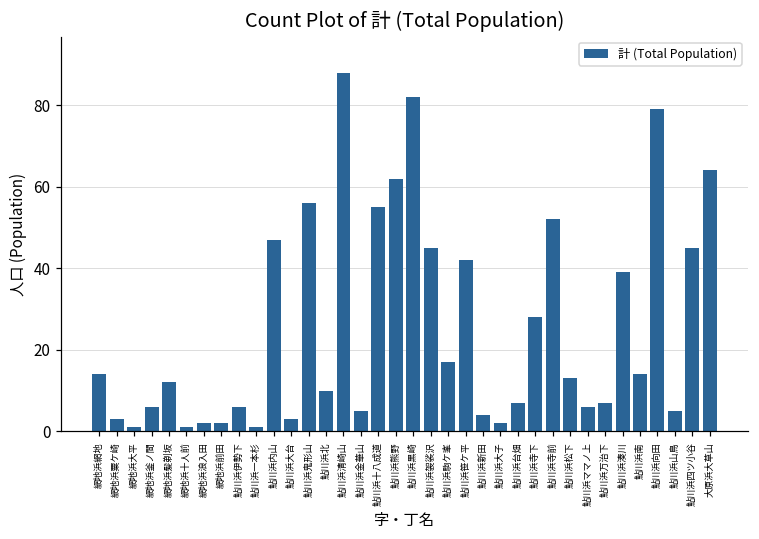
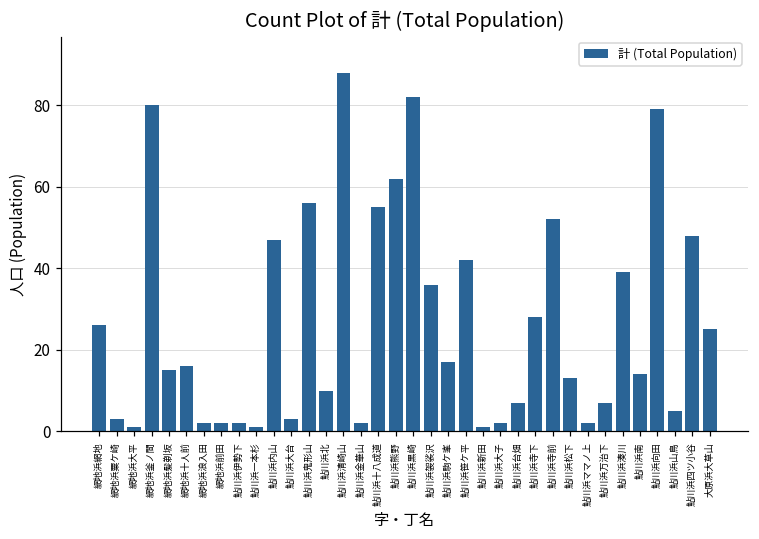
  {
-   "網地浜網地": 14,
+   "網地浜網地": 26,
    "網地浜粟ケ崎": 3,
    "網地浜大平": 1,
-   "網地浜釜ノ間": 6,
-   "網地浜髪剃坂": 12,
-   "網地浜十人前": 1,
+   "網地浜釜ノ間": 80,
+   "網地浜髪剃坂": 15,
+   "網地浜十人前": 16,
    "網地浜浪入田": 2,
    "網地浜前田": 2,
-   "鮎川浜伊勢下": 6,
+   "鮎川浜伊勢下": 2,
    "鮎川浜一本杉": 1,
    "鮎川浜内山": 47,
    "鮎川浜大台": 3,
    "鮎川浜鬼形山": 56,
    "鮎川浜北": 10,
    "鮎川浜清崎山": 88,
-   "鮎川浜金華山": 5,
+   "鮎川浜金華山": 2,
    "鮎川浜十八成道": 55,
    "鮎川浜熊野": 62,
    "鮎川浜黒崎": 82,
-   "鮎川浜袈裟沢": 45,
+   "鮎川浜袈裟沢": 36,
    "鮎川浜駒ケ峯": 17,
    "鮎川浜笹ケ平": 42,
-   "鮎川浜新田": 4,
+   "鮎川浜新田": 1,
    "鮎川浜大子": 2,
    "鮎川浜台畑": 7,
    "鮎川浜寺下": 28,
    "鮎川浜寺前": 52,
    "鮎川浜松下": 13,
-   "鮎川浜ママノ上": 6,
+   "鮎川浜ママノ上": 2,
    "鮎川浜万治下": 7,
    "鮎川浜湊川": 39,
    "鮎川浜南": 14,
    "鮎川浜向田": 79,
    "鮎川浜山鳥": 5,
-   "鮎川浜四ツ小谷": 45,
-   "大原浜大草山": 64
+   "鮎川浜四ツ小谷": 48,
+   "大原浜大草山": 25
  }
